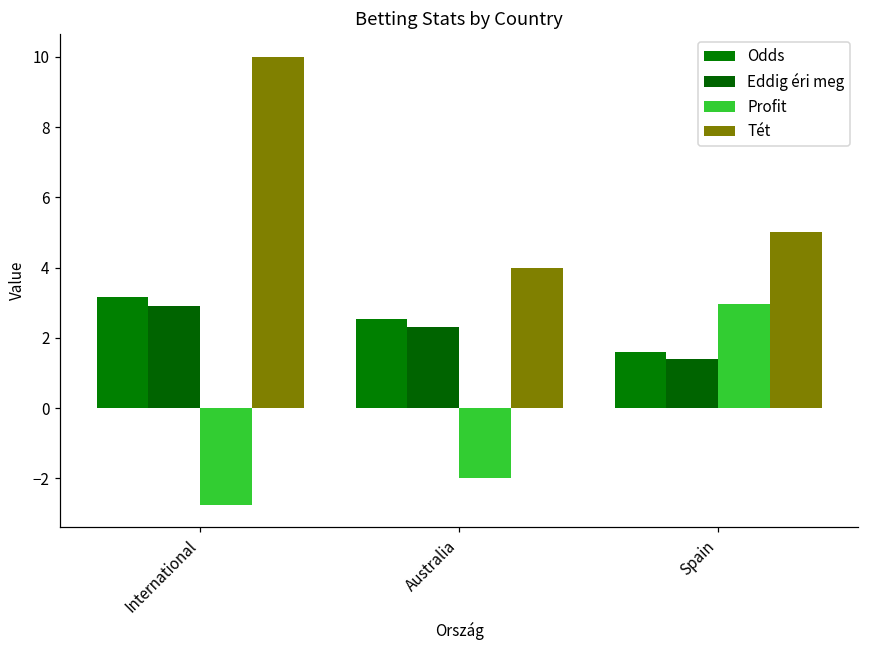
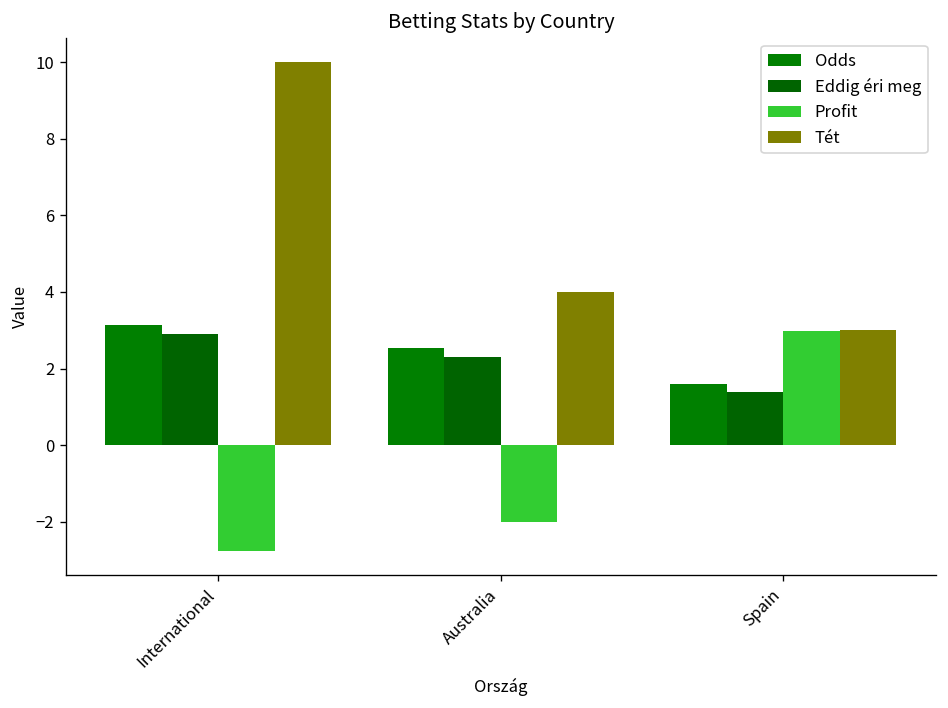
  {
    "Profit": {
      "International": -2.8,
      "Australia": -2,
      "Spain": 3
    },
    "Tét": {
      "International": 10,
      "Australia": 4,
-     "Spain": 5
+     "Spain": 3
    }
  }
